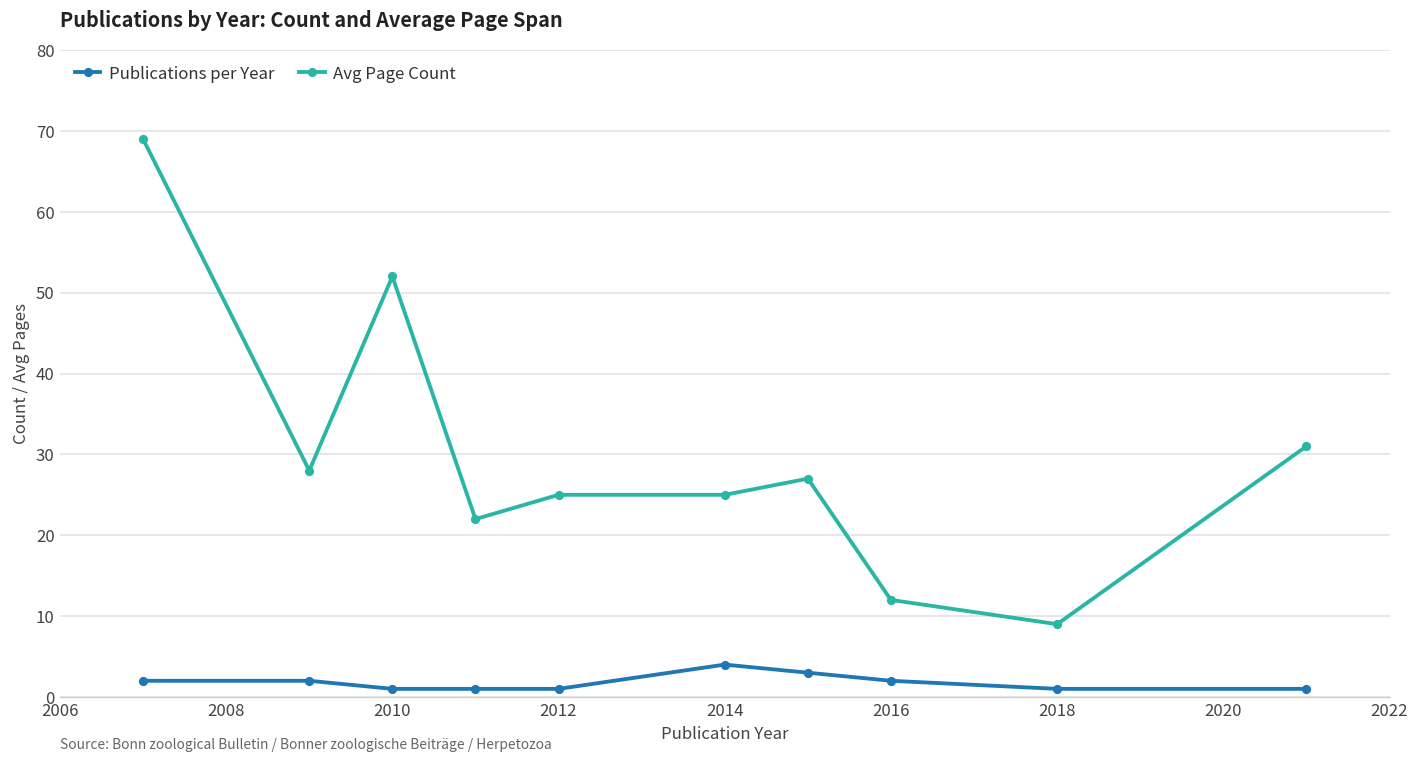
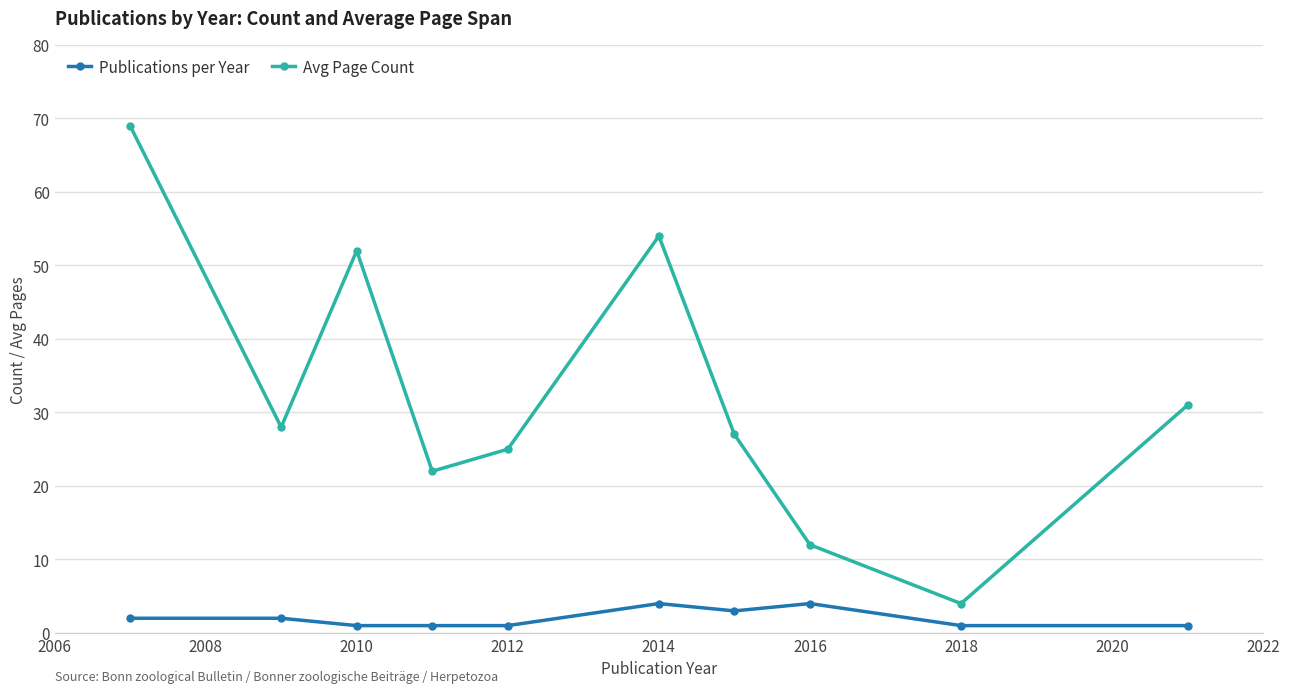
  {
    "Publications per Year": {
      "2010": 1,
      "2012": 1,
      "2014": 4,
-     "2016": 2,
+     "2016": 4,
      "2018": 1
    },
    "Avg Page Count": {
      "2010": 52,
      "2012": 25,
-     "2014": 25,
+     "2014": 54,
      "2016": 12,
-     "2018": 9
+     "2018": 4
    }
  }
